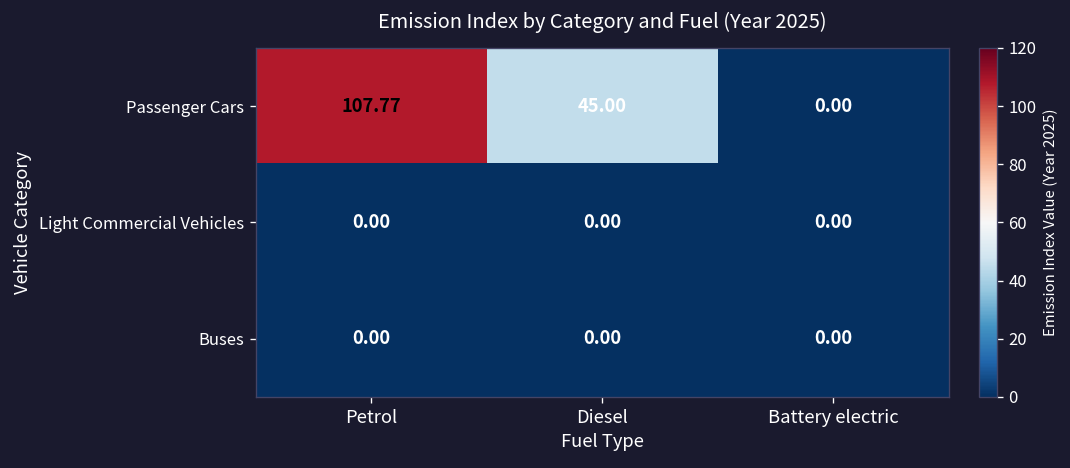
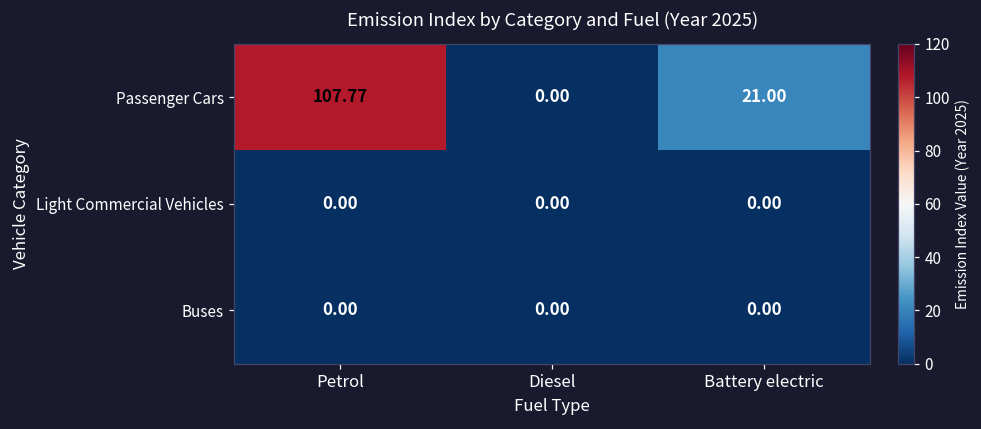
  {
    "Passenger Cars": {
      "Petrol": 107.77,
-     "Diesel": 45.00,
-     "Battery electric": 0.00
+     "Diesel": 0.00,
+     "Battery electric": 21.00
    },
    "Light Commercial Vehicles": {
      "Petrol": 0.00,
      "Diesel": 0.00,
      "Battery electric": 0.00
    },
    "Buses": {
      "Petrol": 0.00,
      "Diesel": 0.00,
      "Battery electric": 0.00
    }
  }
